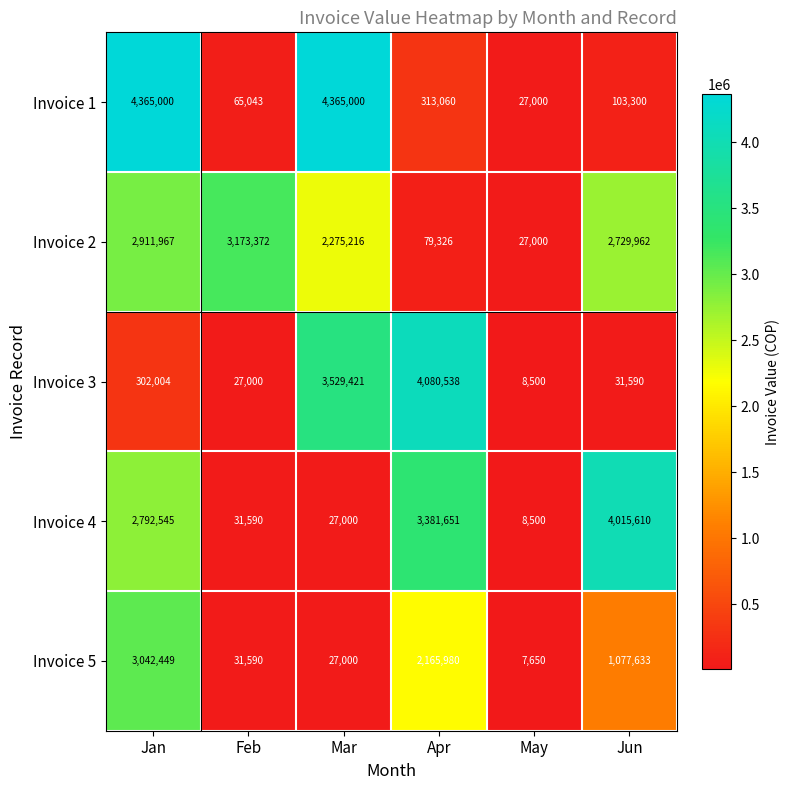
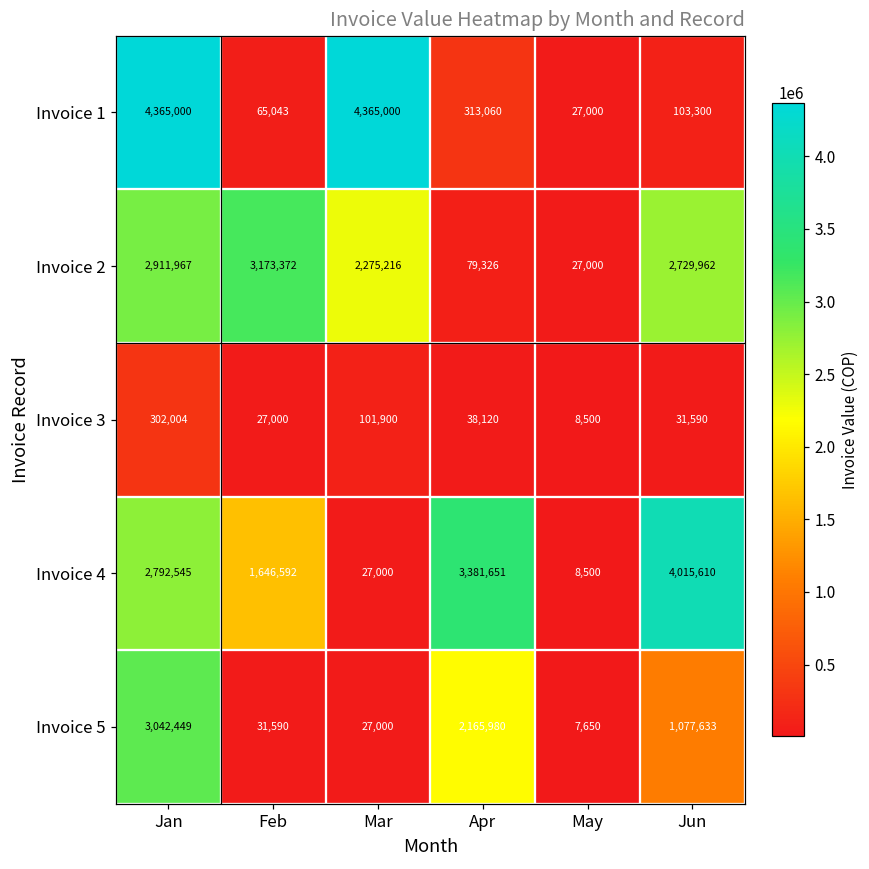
  {
    "Invoice 1": {
      "Jan": "4,365,000",
      "Feb": "65,043",
      "Mar": "4,365,000",
      "Apr": "313,060",
      "May": "27,000",
      "Jun": "103,300"
    },
    "Invoice 2": {
      "Jan": "2,911,967",
      "Feb": "3,173,372",
      "Mar": "2,275,216",
      "Apr": "79,326",
      "May": "27,000",
      "Jun": "2,729,962"
    },
    "Invoice 3": {
      "Jan": "302,004",
      "Feb": "27,000",
-     "Mar": "3,529,421",
-     "Apr": "4,080,538",
+     "Mar": "101,900",
+     "Apr": "38,120",
      "May": "8,500",
      "Jun": "31,590"
    },
    "Invoice 4": {
      "Jan": "2,792,545",
-     "Feb": "31,590",
+     "Feb": "1,646,592",
      "Mar": "27,000",
      "Apr": "3,381,651",
      "May": "8,500",
      "Jun": "4,015,610"
    },
    "Invoice 5": {
      "Jan": "3,042,449",
      "Feb": "31,590",
      "Mar": "27,000",
      "Apr": "2,165,980",
      "May": "7,650",
      "Jun": "1,077,633"
    }
  }
